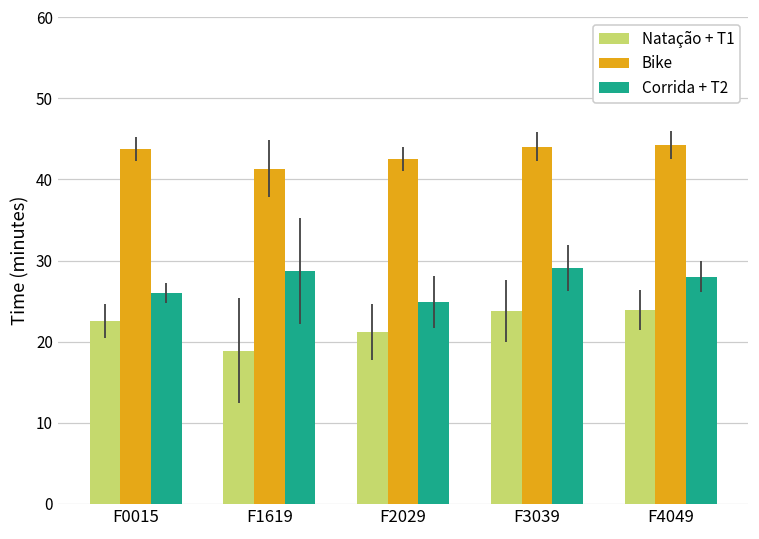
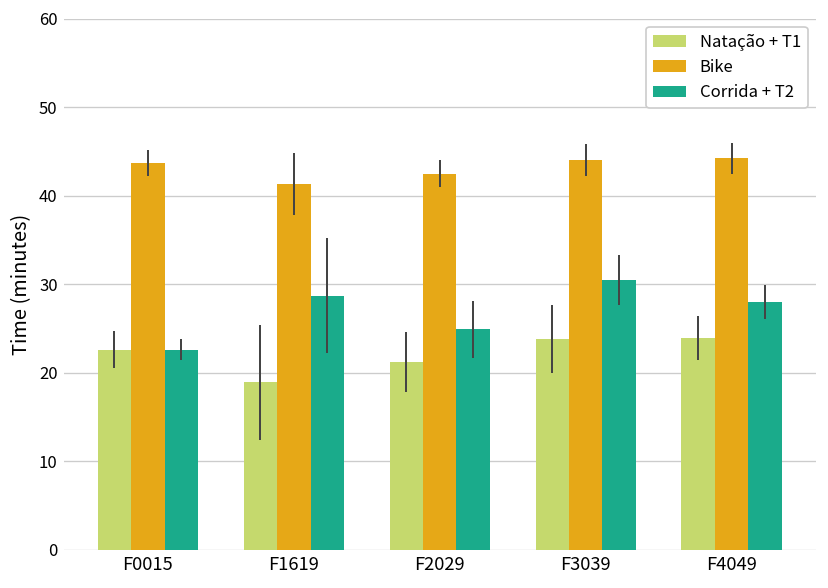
  {
    "Natação + T1": {
      "F0015": 23,
      "F1619": 19,
      "F2029": 21,
      "F3039": 24,
      "F4049": 24
    },
    "Bike": {
      "F0015": 44,
      "F1619": 41,
      "F2029": 43,
      "F3039": 44,
      "F4049": 44
    },
    "Corrida + T2": {
-     "F0015": 26,
+     "F0015": 23,
      "F1619": 29,
      "F2029": 25,
-     "F3039": 29,
+     "F3039": 31,
      "F4049": 28
    }
  }
